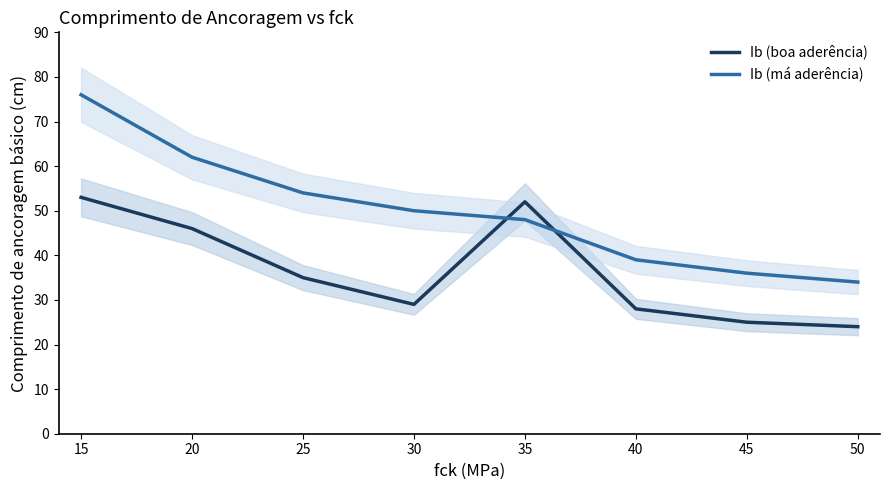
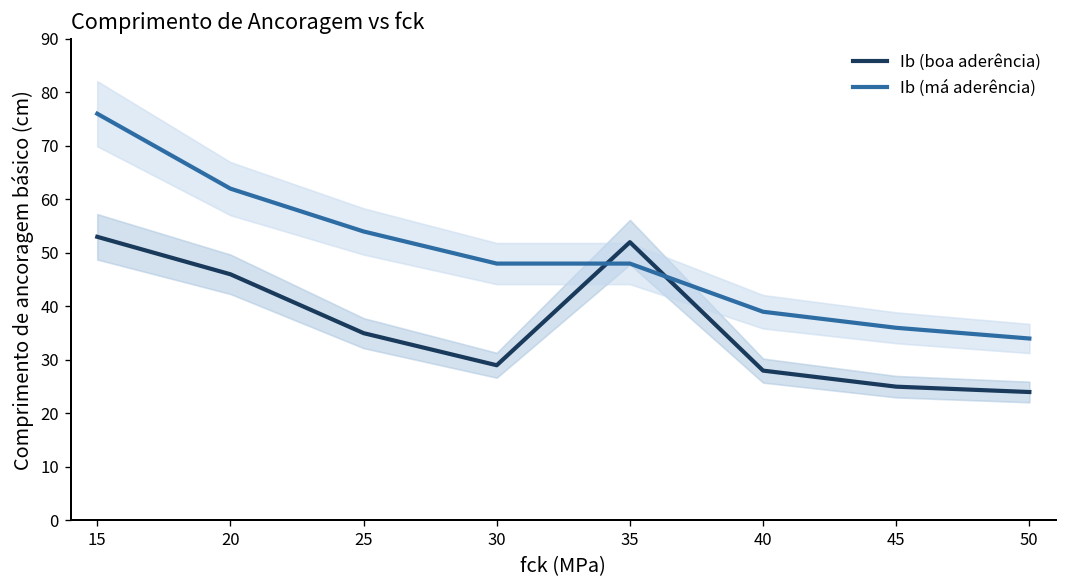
  {
    "Ib (boa aderência)": {
      "15": 53,
      "20": 46,
      "25": 35,
      "30": 29,
      "40": 28,
      "45": 25,
      "50": 24
    },
    "Ib (má aderência)": {
      "15": 76,
      "20": 62,
      "25": 54,
-     "30": 50,
+     "30": 48,
      "35": 48,
      "40": 39,
      "45": 36,
      "50": 34
    }
  }
